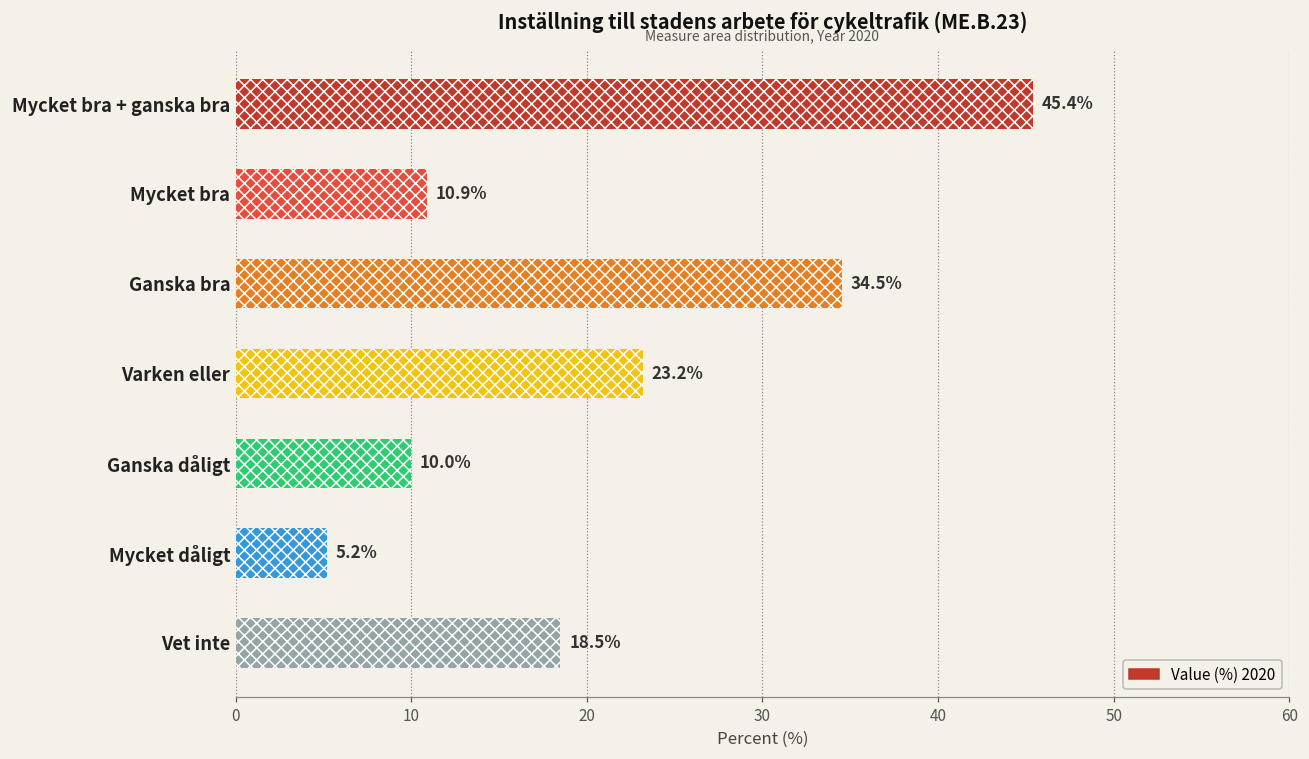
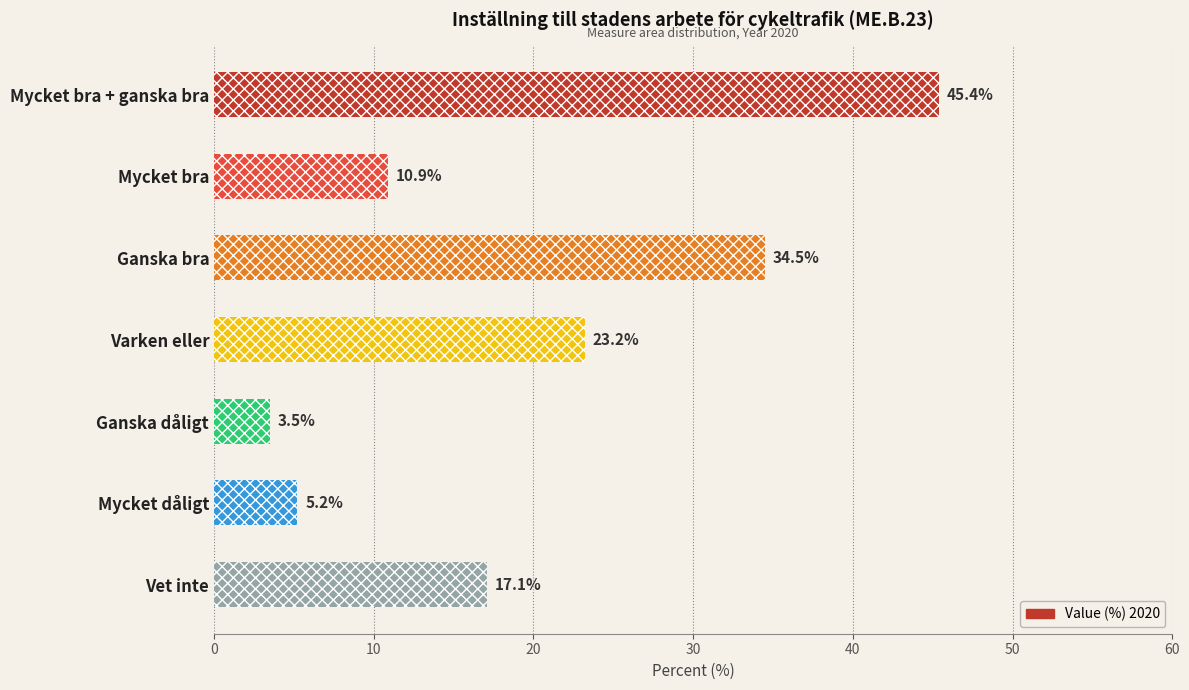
  {
    "Mycket bra + ganska bra": "45.4%",
    "Mycket bra": "10.9%",
    "Ganska bra": "34.5%",
    "Varken eller": "23.2%",
-   "Ganska dåligt": "10.0%",
+   "Ganska dåligt": "3.5%",
    "Mycket dåligt": "5.2%",
-   "Vet inte": "18.5%"
+   "Vet inte": "17.1%"
  }
